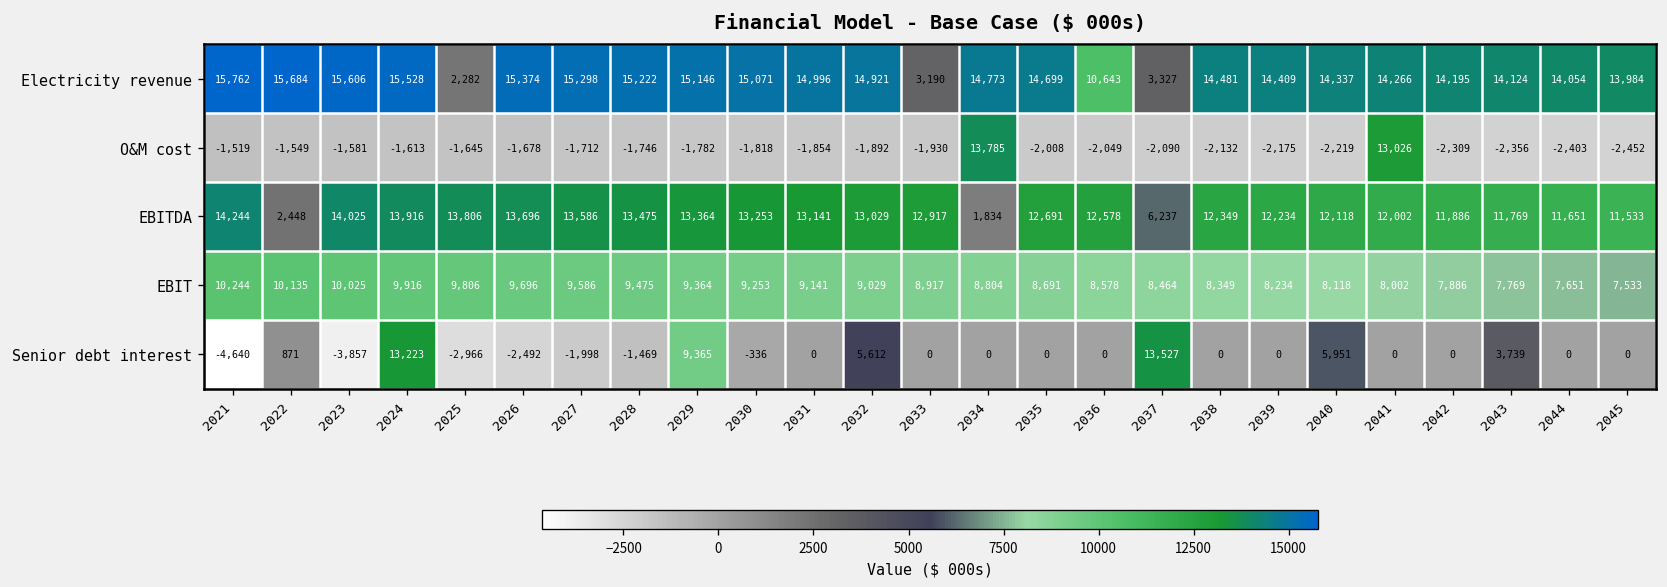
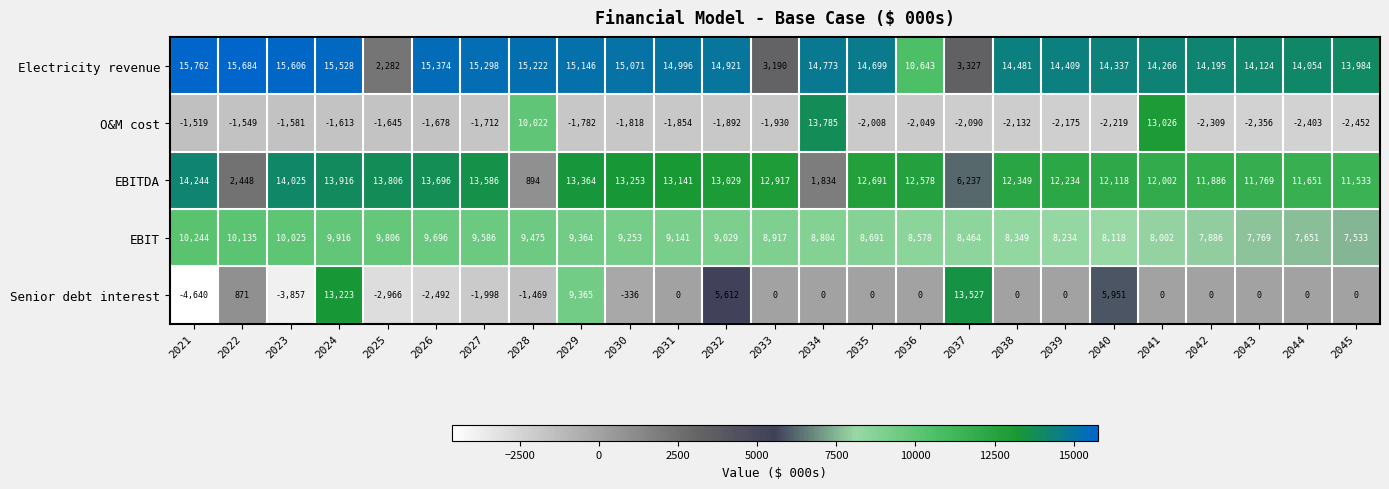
  {
    "Electricity revenue": {
      "2021": "15,762",
      "2022": "15,684",
      "2023": "15,606",
      "2024": "15,528",
      "2025": "2,282",
      "2026": "15,374",
      "2027": "15,298",
      "2028": "15,222",
      "2029": "15,146",
      "2030": "15,071",
      "2031": "14,996",
      "2032": "14,921",
      "2033": "3,190",
      "2034": "14,773",
      "2035": "14,699",
      "2036": "10,643",
      "2037": "3,327",
      "2038": "14,481",
      "2039": "14,409",
      "2040": "14,337",
      "2041": "14,266",
      "2042": "14,195",
      "2043": "14,124",
      "2044": "14,054",
      "2045": "13,984"
    },
    "O&M cost": {
      "2021": "-1,519",
      "2022": "-1,549",
      "2023": "-1,581",
      "2024": "-1,613",
      "2025": "-1,645",
      "2026": "-1,678",
      "2027": "-1,712",
-     "2028": "-1,746",
+     "2028": "10,022",
      "2029": "-1,782",
      "2030": "-1,818",
      "2031": "-1,854",
      "2032": "-1,892",
      "2033": "-1,930",
      "2034": "13,785",
      "2035": "-2,008",
      "2036": "-2,049",
      "2037": "-2,090",
      "2038": "-2,132",
      "2039": "-2,175",
      "2040": "-2,219",
      "2041": "13,026",
      "2042": "-2,309",
      "2043": "-2,356",
      "2044": "-2,403",
      "2045": "-2,452"
    },
    "EBITDA": {
      "2021": "14,244",
      "2022": "2,448",
      "2023": "14,025",
      "2024": "13,916",
      "2025": "13,806",
      "2026": "13,696",
      "2027": "13,586",
-     "2028": "13,475",
+     "2028": "894",
      "2029": "13,364",
      "2030": "13,253",
      "2031": "13,141",
      "2032": "13,029",
      "2033": "12,917",
      "2034": "1,834",
      "2035": "12,691",
      "2036": "12,578",
      "2037": "6,237",
      "2038": "12,349",
      "2039": "12,234",
      "2040": "12,118",
      "2041": "12,002",
      "2042": "11,886",
      "2043": "11,769",
      "2044": "11,651",
      "2045": "11,533"
    },
    "EBIT": {
      "2021": "10,244",
      "2022": "10,135",
      "2023": "10,025",
      "2024": "9,916",
      "2025": "9,806",
      "2026": "9,696",
      "2027": "9,586",
      "2028": "9,475",
      "2029": "9,364",
      "2030": "9,253",
      "2031": "9,141",
      "2032": "9,029",
      "2033": "8,917",
      "2034": "8,804",
      "2035": "8,691",
      "2036": "8,578",
      "2037": "8,464",
      "2038": "8,349",
      "2039": "8,234",
      "2040": "8,118",
      "2041": "8,002",
      "2042": "7,886",
      "2043": "7,769",
      "2044": "7,651",
      "2045": "7,533"
    },
    "Senior debt interest": {
      "2021": "-4,640",
      "2022": "871",
      "2023": "-3,857",
      "2024": "13,223",
      "2025": "-2,966",
      "2026": "-2,492",
      "2027": "-1,998",
      "2028": "-1,469",
      "2029": "9,365",
      "2030": "-336",
      "2031": "0",
      "2032": "5,612",
      "2033": "0",
      "2034": "0",
      "2035": "0",
      "2036": "0",
      "2037": "13,527",
      "2038": "0",
      "2039": "0",
      "2040": "5,951",
      "2041": "0",
      "2042": "0",
-     "2043": "3,739",
+     "2043": "0",
      "2044": "0",
      "2045": "0"
    }
  }
